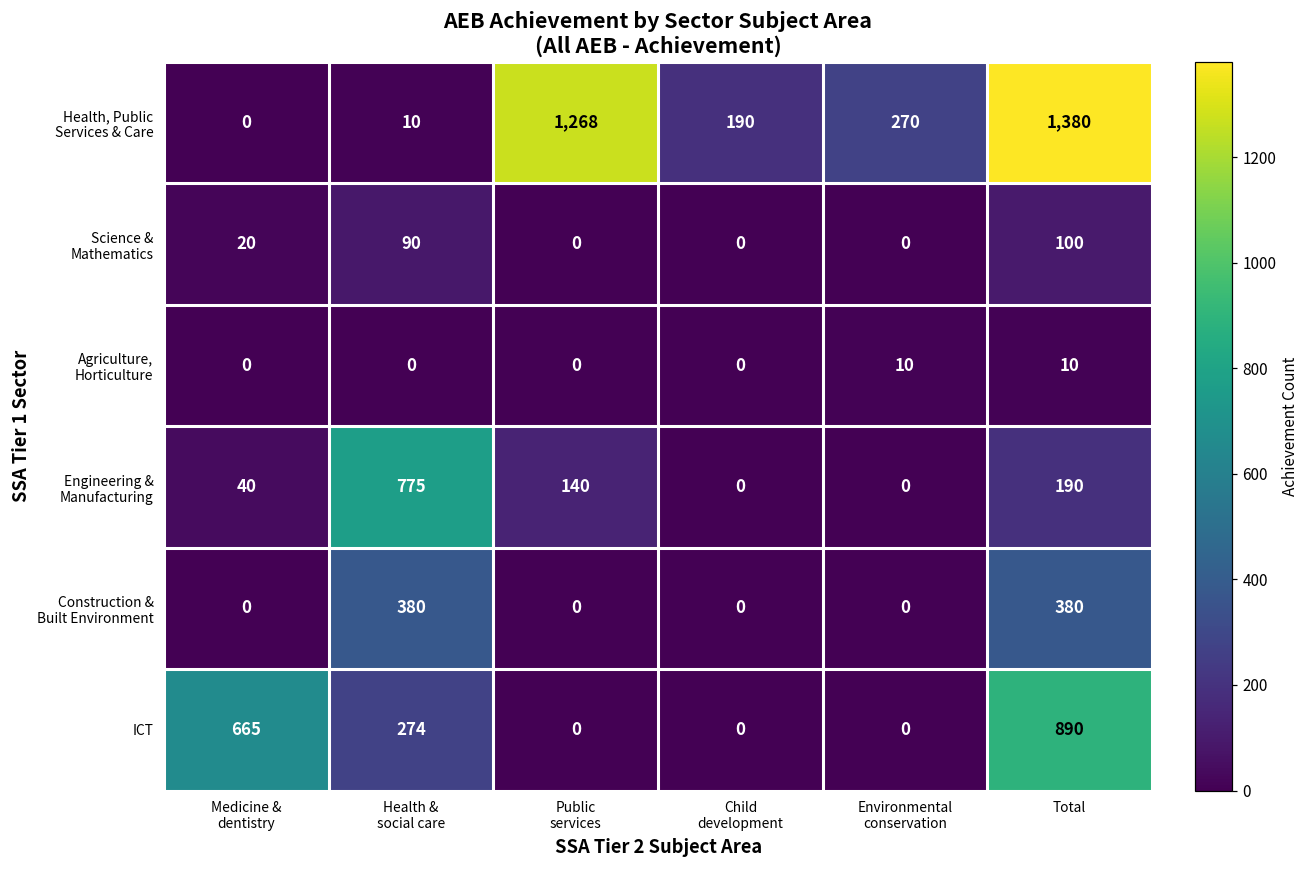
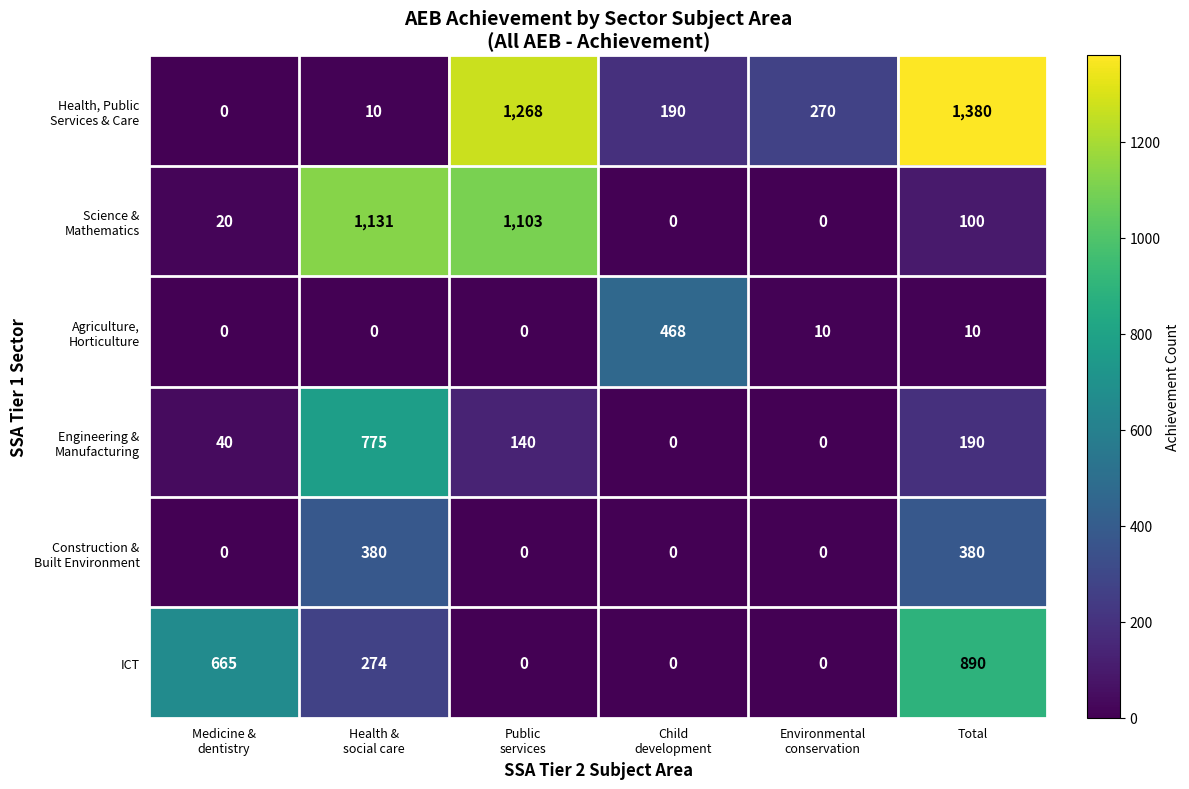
  {
    "Health, Public Services & Care": {
      "Medicine & dentistry": "0",
      "Health & social care": "10",
      "Public services": "1,268",
      "Child development": "190",
      "Environmental conservation": "270",
      "Total": "1,380"
    },
    "Science & Mathematics": {
      "Medicine & dentistry": "20",
-     "Health & social care": "90",
-     "Public services": "0",
+     "Health & social care": "1,131",
+     "Public services": "1,103",
      "Child development": "0",
      "Environmental conservation": "0",
      "Total": "100"
    },
    "Agriculture, Horticulture": {
      "Medicine & dentistry": "0",
      "Health & social care": "0",
      "Public services": "0",
-     "Child development": "0",
+     "Child development": "468",
      "Environmental conservation": "10",
      "Total": "10"
    },
    "Engineering & Manufacturing": {
      "Medicine & dentistry": "40",
      "Health & social care": "775",
      "Public services": "140",
      "Child development": "0",
      "Environmental conservation": "0",
      "Total": "190"
    },
    "Construction & Built Environment": {
      "Medicine & dentistry": "0",
      "Health & social care": "380",
      "Public services": "0",
      "Child development": "0",
      "Environmental conservation": "0",
      "Total": "380"
    },
    "ICT": {
      "Medicine & dentistry": "665",
      "Health & social care": "274",
      "Public services": "0",
      "Child development": "0",
      "Environmental conservation": "0",
      "Total": "890"
    }
  }
